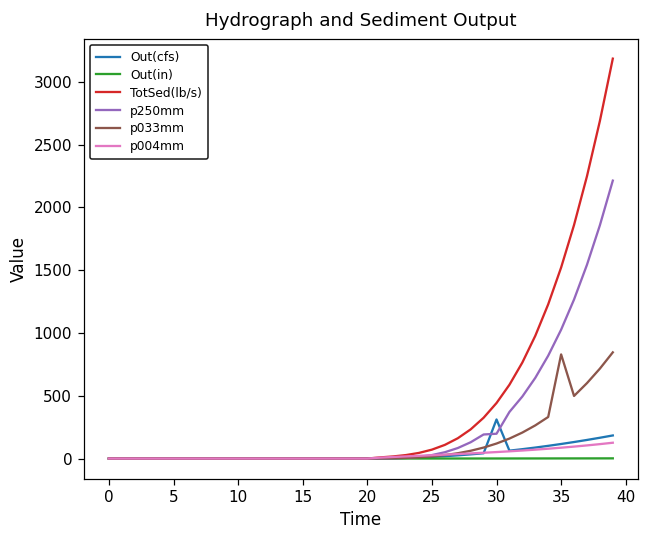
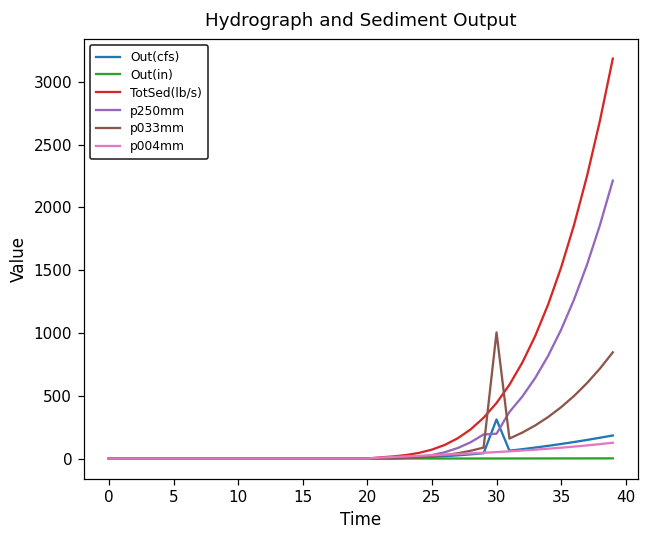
  {
    "Out(cfs)": {
      "30": 310,
      "35": 120
    },
    "Out(in)": {
      "30": 0,
      "35": 0
    },
    "TotSed(lb/s)": {
      "25": 70,
      "30": 440,
      "35": 1520
    },
    "p250mm": {
      "30": 200,
      "35": 1030
    },
    "p033mm": {
-     "30": 120,
-     "35": 830
+     "30": 1000,
+     "35": 410
    },
    "p004mm": {
      "30": 50,
      "35": 90
    }
  }
